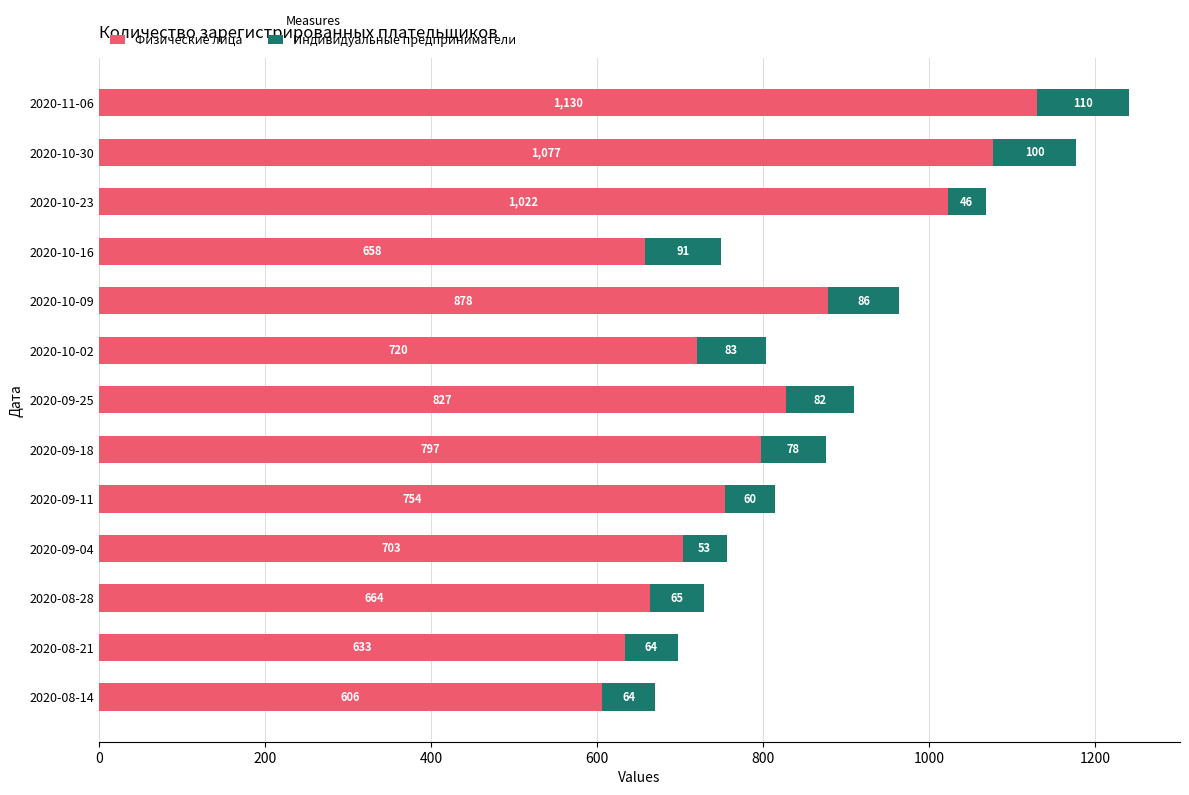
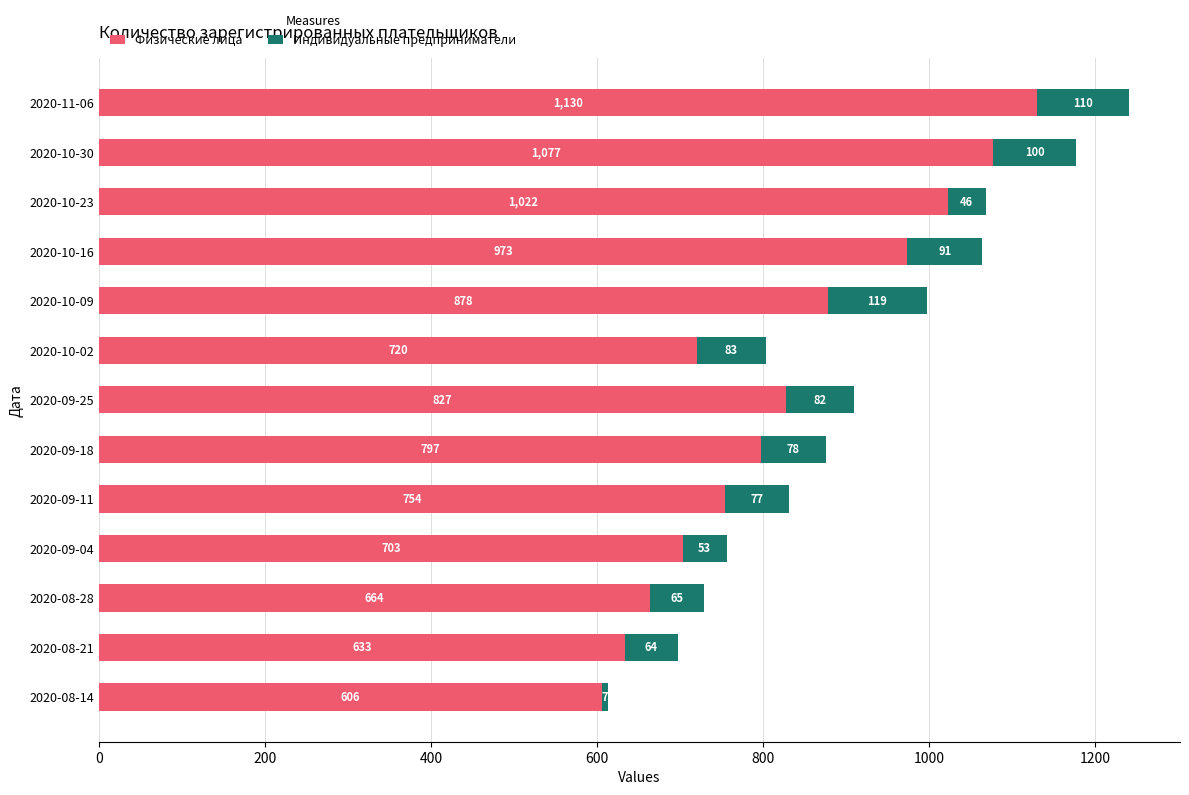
  {
    "Физические лица": {
      "2020-11-06": "1,130",
      "2020-10-30": "1,077",
      "2020-10-23": "1,022",
-     "2020-10-16": "658",
+     "2020-10-16": "973",
      "2020-10-09": "878",
      "2020-10-02": "720",
      "2020-09-25": "827",
      "2020-09-18": "797",
      "2020-09-11": "754",
      "2020-09-04": "703",
      "2020-08-28": "664",
      "2020-08-21": "633",
      "2020-08-14": "606"
    },
    "Индивидуальные предприниматели": {
      "2020-11-06": "110",
      "2020-10-30": "100",
      "2020-10-23": "46",
      "2020-10-16": "91",
-     "2020-10-09": "86",
+     "2020-10-09": "119",
      "2020-10-02": "83",
      "2020-09-25": "82",
      "2020-09-18": "78",
-     "2020-09-11": "60",
+     "2020-09-11": "77",
      "2020-09-04": "53",
      "2020-08-28": "65",
      "2020-08-21": "64",
-     "2020-08-14": "64"
+     "2020-08-14": "7"
    }
  }
